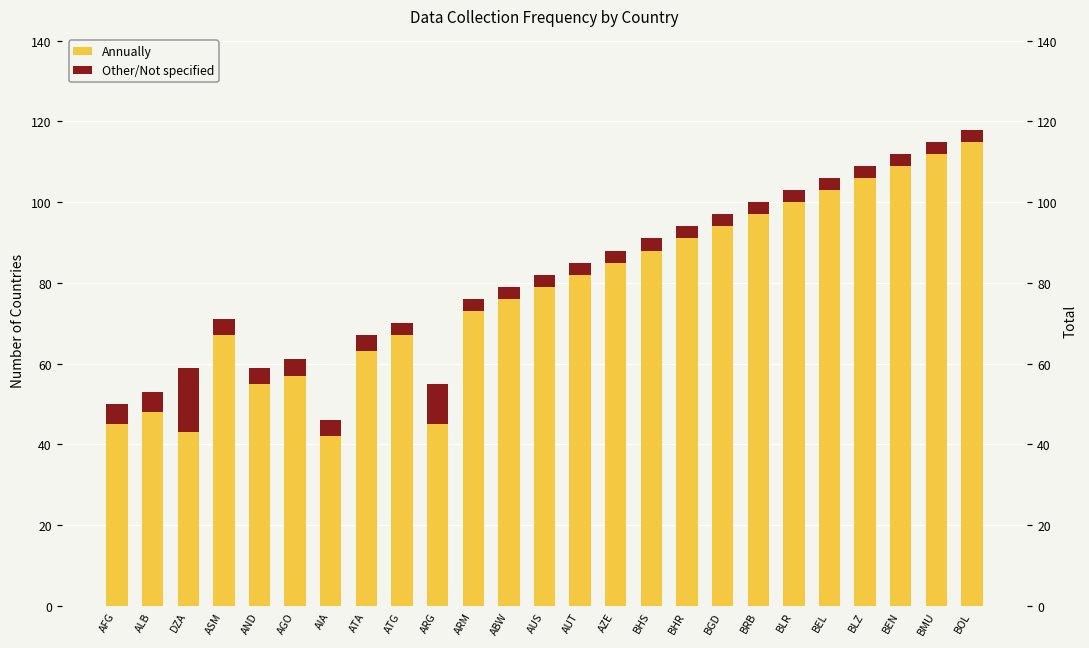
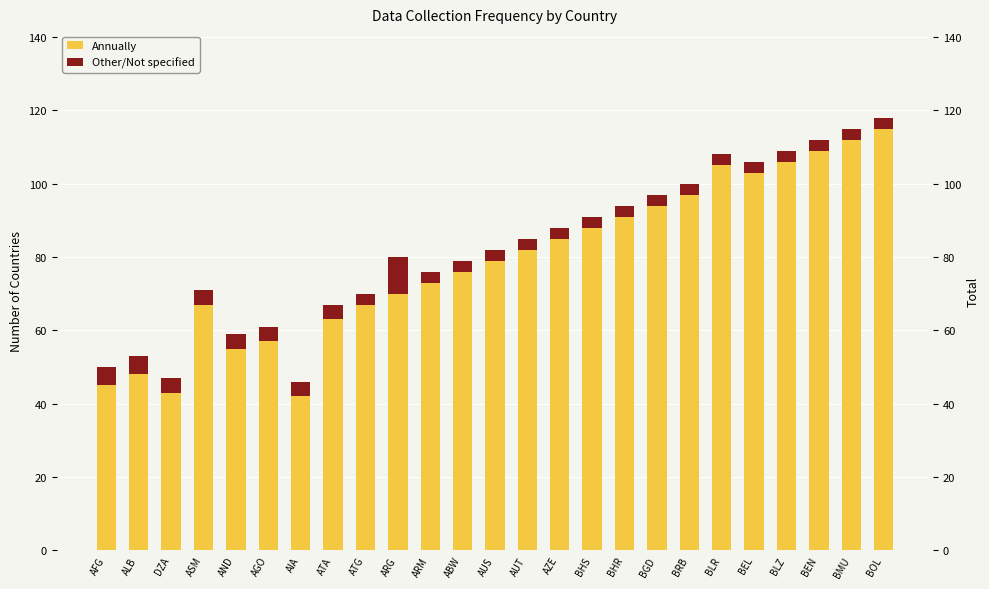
  {
    "Annually": {
      "AFG": 45,
      "ALB": 48,
      "DZA": 43,
      "ASM": 67,
      "AND": 55,
      "AGO": 57,
      "AIA": 42,
      "ATA": 63,
      "ATG": 67,
-     "ARG": 45,
+     "ARG": 70,
      "ARM": 73,
      "ABW": 76,
      "AUS": 79,
      "AUT": 82,
      "AZE": 85,
      "BHS": 88,
      "BHR": 91,
      "BGD": 94,
      "BRB": 97,
-     "BLR": 100,
+     "BLR": 105,
      "BEL": 103,
      "BLZ": 106,
      "BEN": 109,
      "BMU": 112,
      "BOL": 115
    },
    "Other/Not specified": {
      "AFG": 5,
      "ALB": 5,
-     "DZA": 16,
+     "DZA": 4,
      "ASM": 4,
      "AND": 4,
      "AGO": 4,
      "AIA": 4,
      "ATA": 4,
      "ATG": 3,
      "ARG": 10,
      "ARM": 3,
      "ABW": 3,
      "AUS": 3,
      "AUT": 3,
      "AZE": 3,
      "BHS": 3,
      "BHR": 3,
      "BGD": 3,
      "BRB": 3,
      "BLR": 3,
      "BEL": 3,
      "BLZ": 3,
      "BEN": 3,
      "BMU": 3,
      "BOL": 3
    }
  }
